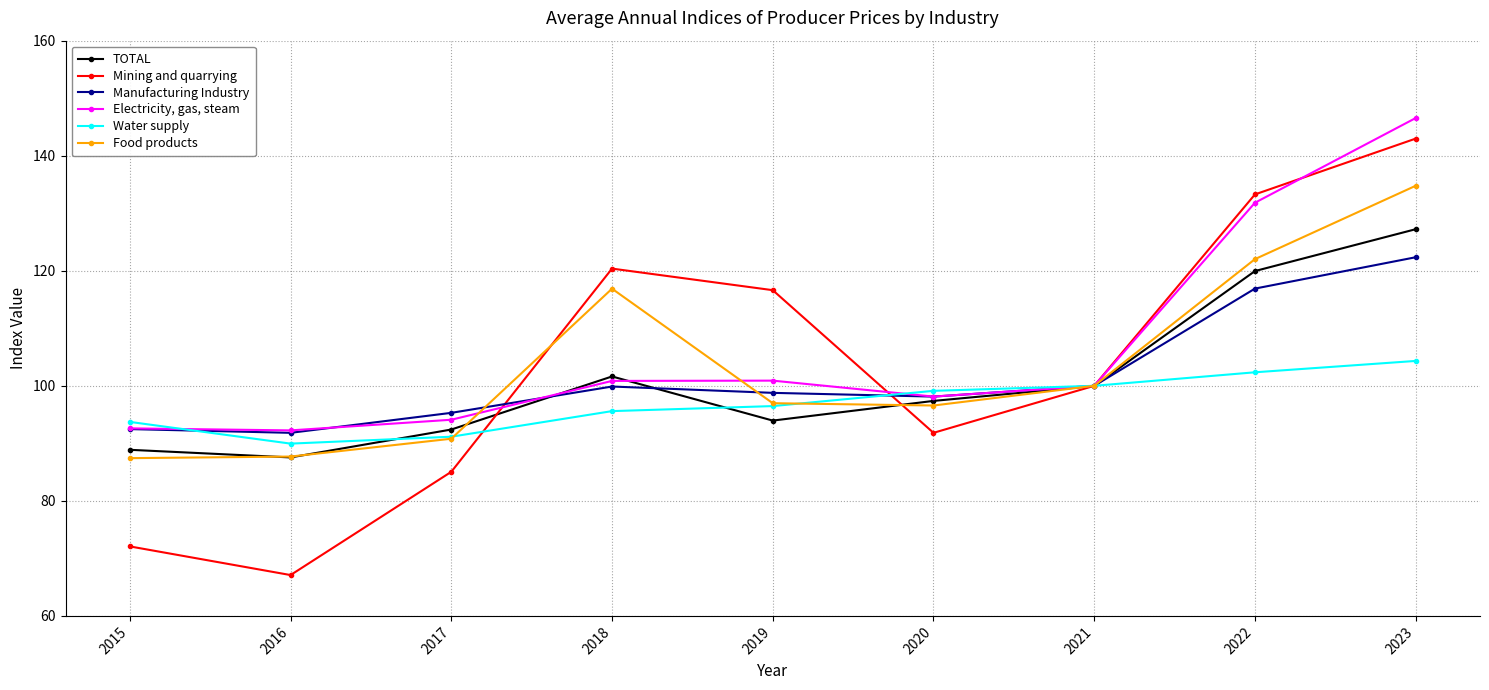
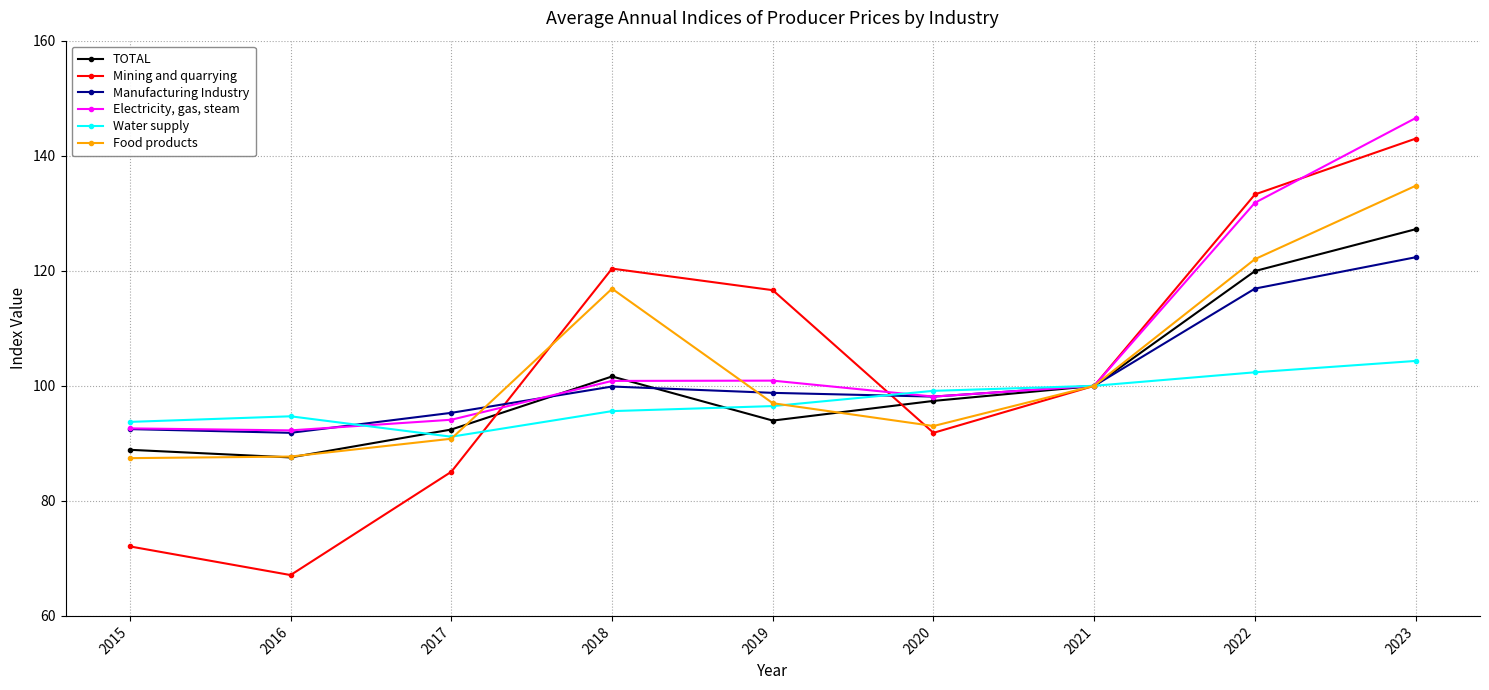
  {
    "TOTAL": {
      "2015": 89,
      "2017": 92,
      "2018": 102,
      "2019": 94,
      "2020": 97,
      "2022": 120,
      "2023": 127
    },
    "Mining and quarrying": {
      "2015": 72,
      "2016": 67,
      "2017": 85,
      "2018": 120,
      "2019": 117,
      "2020": 92,
      "2022": 133,
      "2023": 143
    },
    "Manufacturing Industry": {
      "2017": 95,
      "2018": 100,
      "2019": 99,
      "2022": 117,
      "2023": 122
    },
    "Electricity, gas, steam": {
      "2017": 94,
      "2018": 101,
      "2019": 101,
      "2022": 132,
      "2023": 147
    },
    "Water supply": {
      "2015": 94,
-     "2016": 90,
+     "2016": 95,
      "2018": 96,
      "2019": 96,
      "2020": 99,
      "2022": 102,
      "2023": 104
    },
    "Food products": {
      "2015": 87,
      "2018": 117,
      "2019": 97,
-     "2020": 97,
+     "2020": 93,
      "2022": 122,
      "2023": 135
    }
  }
